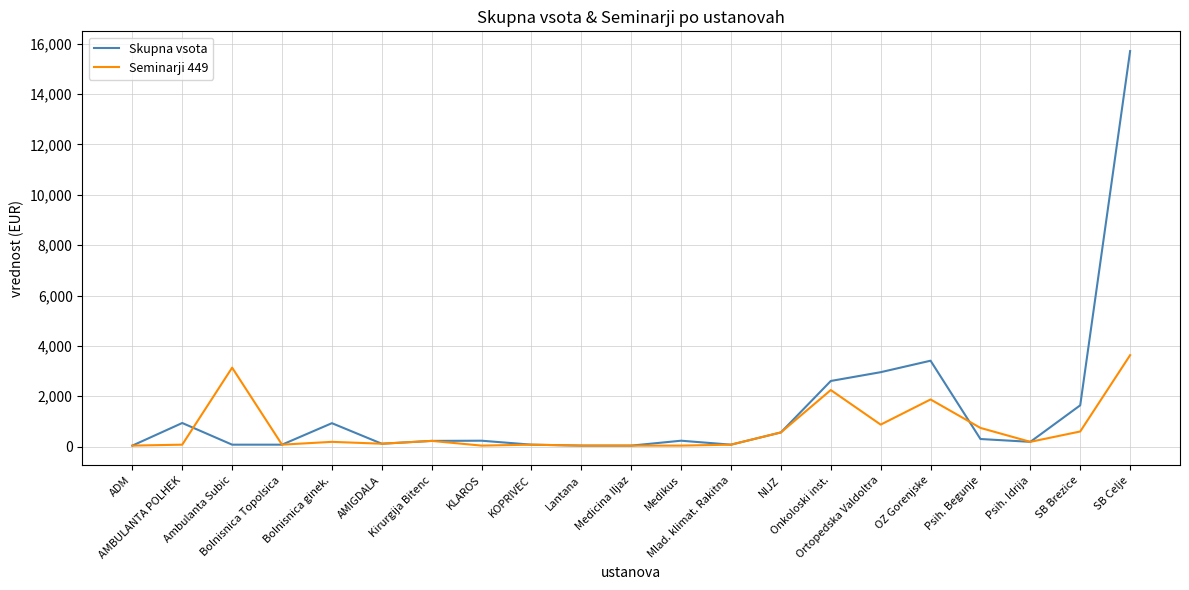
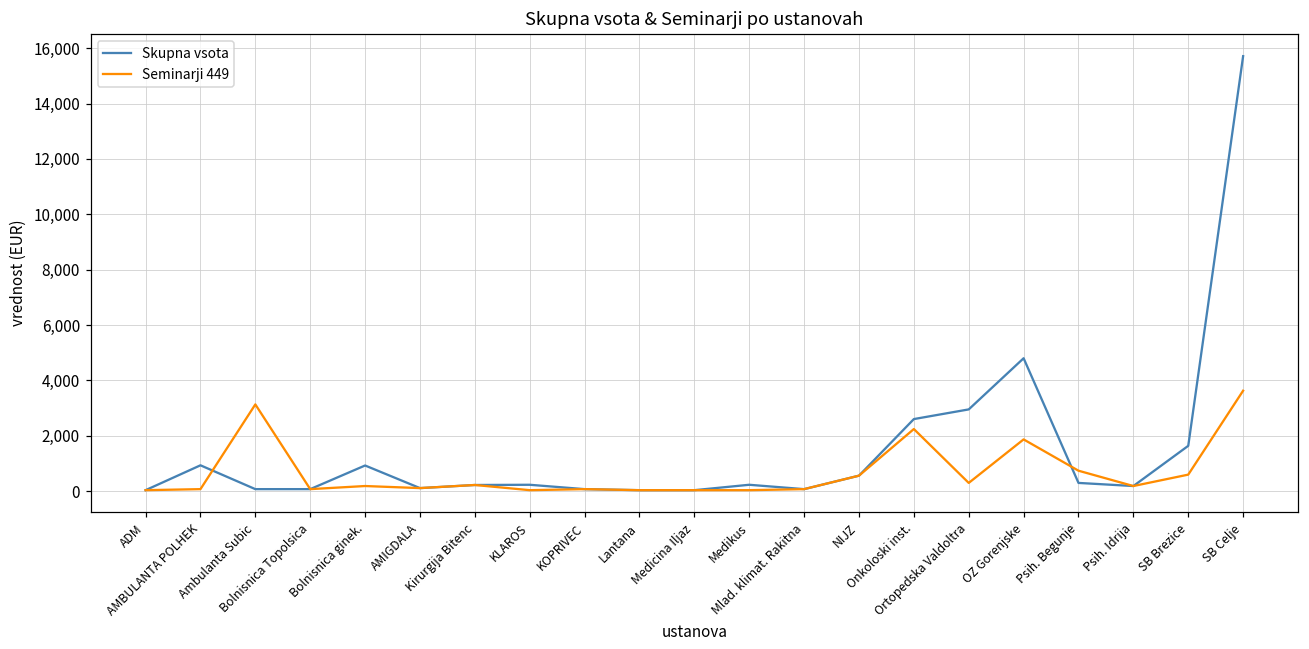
  {
    "Skupna vsota": {
      "AMBULANTA POLHEK": "900",
      "Ambulanta Subic": "100",
      "Bolnisnica ginek.": "900",
      "KLAROS": "200",
      "Medikus": "200",
      "Onkoloski inst.": "2,600",
      "Ortopedska Valdoltra": "3,000",
-     "OZ Gorenjske": "3,400",
+     "OZ Gorenjske": "4,800",
      "Psih. Begunje": "300",
      "SB Brezice": "1,600",
      "SB Celje": "15,700"
    },
    "Seminarji 449": {
      "AMBULANTA POLHEK": "100",
      "Ambulanta Subic": "3,100",
      "Bolnisnica ginek.": "200",
      "KLAROS": "0",
      "Medikus": "0",
      "Onkoloski inst.": "2,200",
-     "Ortopedska Valdoltra": "900",
+     "Ortopedska Valdoltra": "300",
      "OZ Gorenjske": "1,900",
      "Psih. Begunje": "700",
      "SB Brezice": "600",
      "SB Celje": "3,600"
    }
  }
